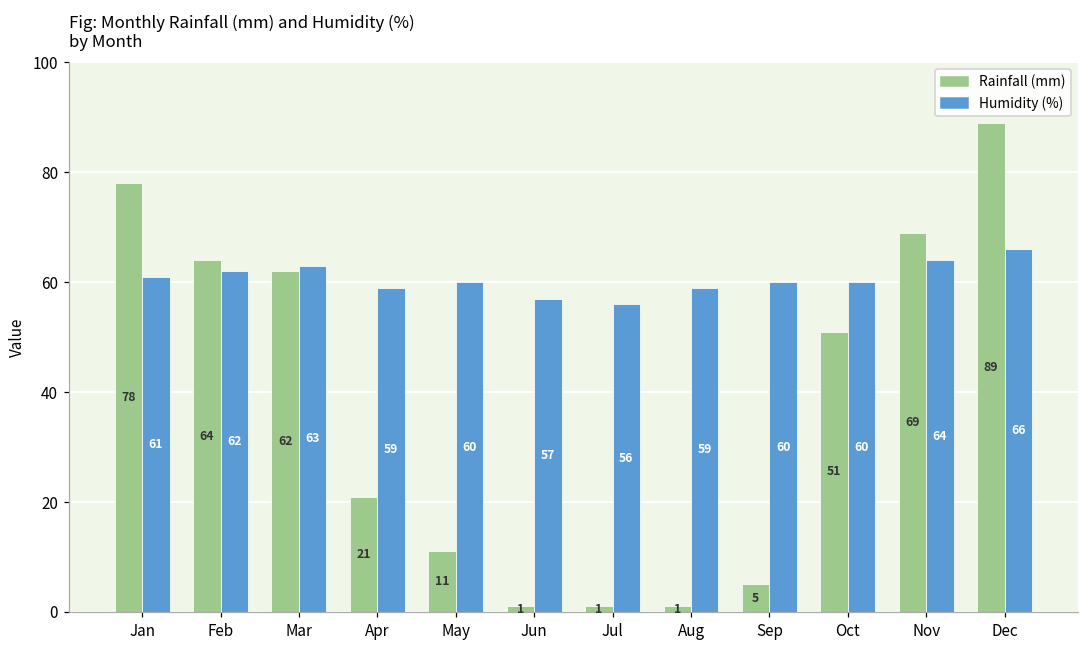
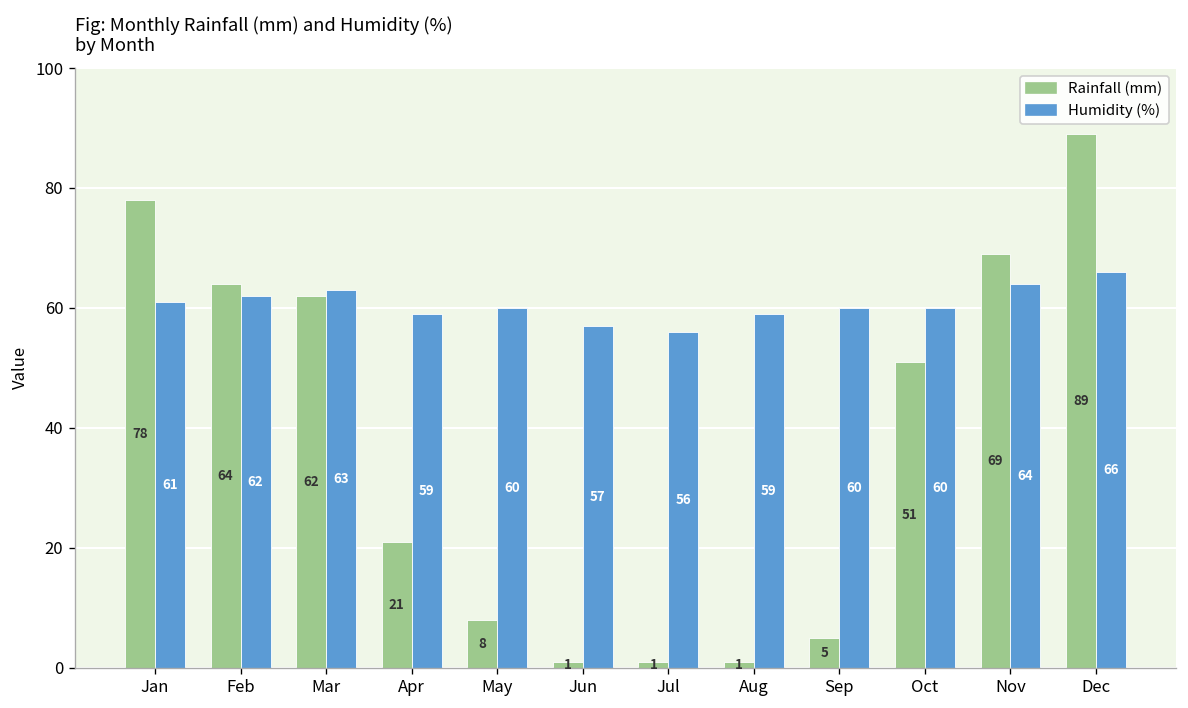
  {
    "Rainfall (mm)": {
      "Jan": 78,
      "Feb": 64,
      "Mar": 62,
      "Apr": 21,
-     "May": 11,
+     "May": 8,
      "Jun": 1,
      "Jul": 1,
      "Aug": 1,
      "Sep": 5,
      "Oct": 51,
      "Nov": 69,
      "Dec": 89
    },
    "Humidity (%)": {
      "Jan": 61,
      "Feb": 62,
      "Mar": 63,
      "Apr": 59,
      "May": 60,
      "Jun": 57,
      "Jul": 56,
      "Aug": 59,
      "Sep": 60,
      "Oct": 60,
      "Nov": 64,
      "Dec": 66
    }
  }
